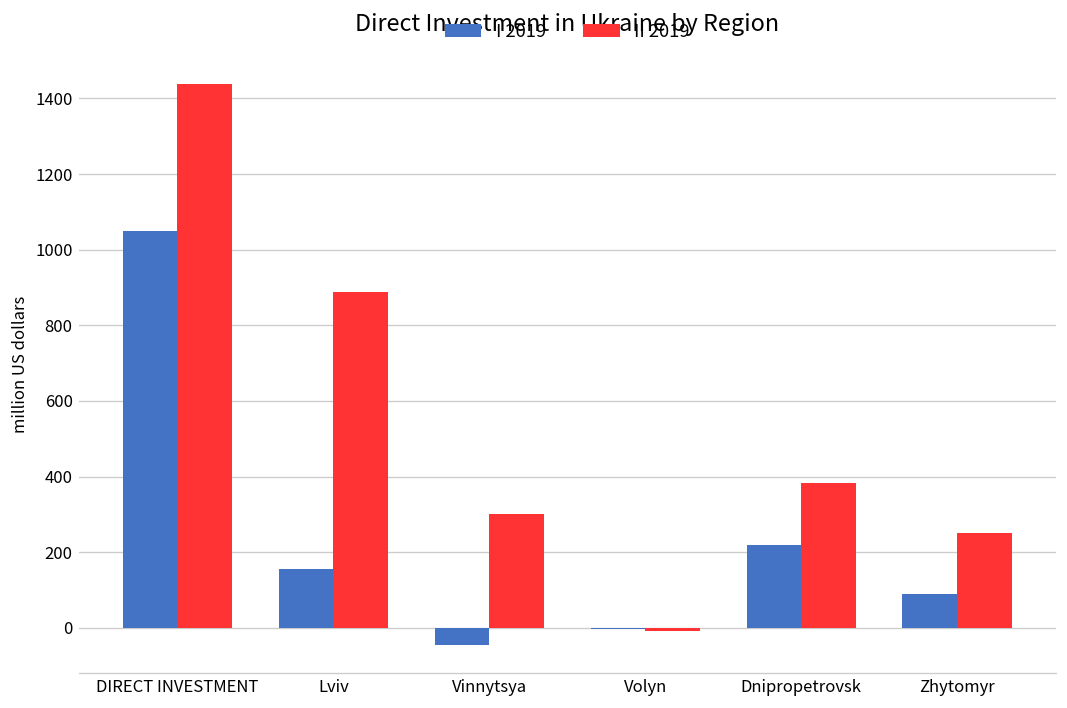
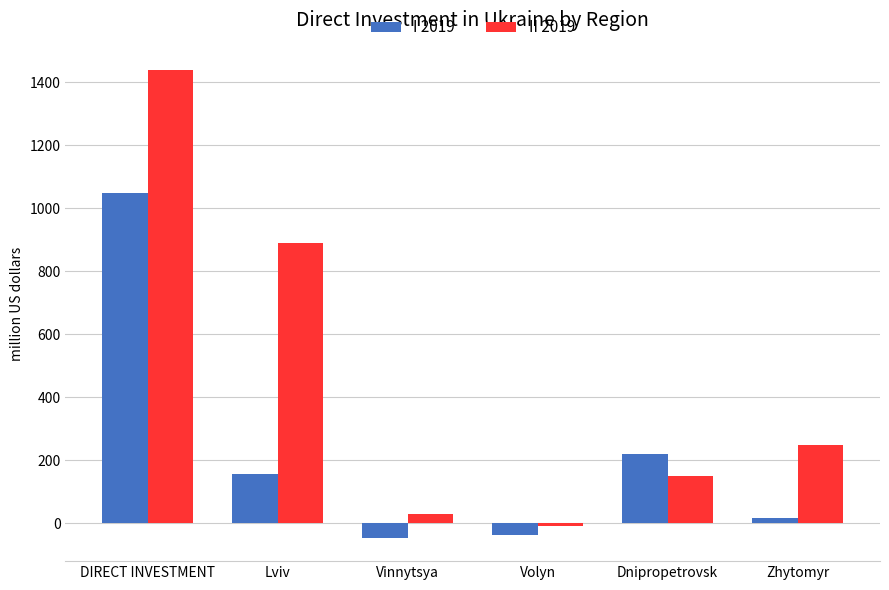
  {
    "I 2019": {
      "DIRECT INVESTMENT": 1050,
      "Lviv": 160,
      "Vinnytsya": -50,
-     "Volyn": 0,
+     "Volyn": -40,
      "Dnipropetrovsk": 220,
-     "Zhytomyr": 90
+     "Zhytomyr": 20
    },
    "II 2019": {
      "DIRECT INVESTMENT": 1440,
      "Lviv": 890,
-     "Vinnytsya": 300,
+     "Vinnytsya": 30,
      "Volyn": -10,
-     "Dnipropetrovsk": 380,
+     "Dnipropetrovsk": 150,
      "Zhytomyr": 250
    }
  }
